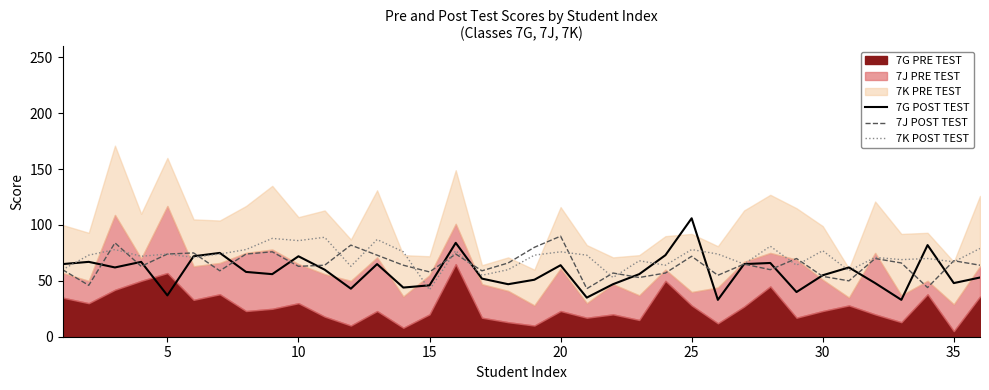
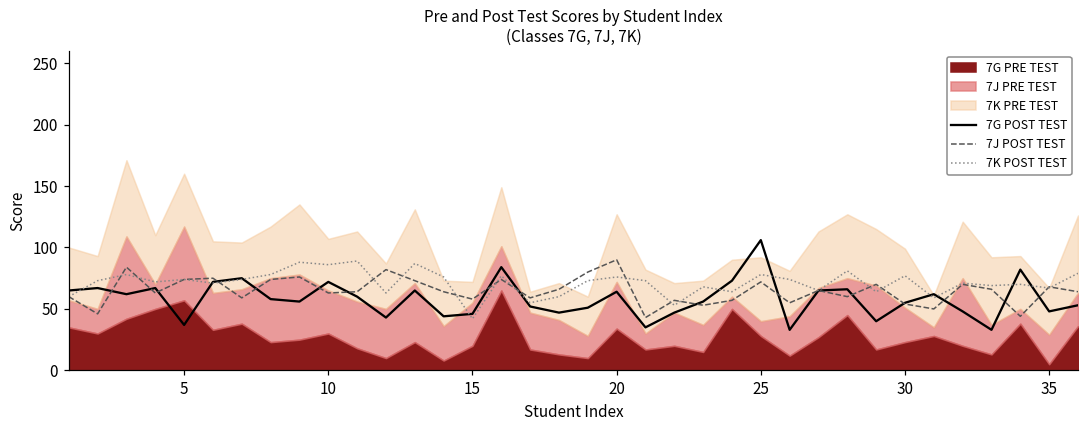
  {
    "7G POST TEST": {
      "5": 37,
      "10": 72,
      "15": 46,
      "20": 64,
      "25": 106,
      "35": 48
    },
    "7G PRE TEST": {
      "5": 57,
      "10": 30,
      "15": 20,
-     "20": 23,
+     "20": 34,
      "25": 28,
      "30": 23,
      "35": 5
    },
    "7J PRE TEST": {
      "5": 60,
      "15": 35,
      "20": 38,
      "25": 12,
      "30": 28,
      "35": 24
    },
    "7J POST TEST": {
      "15": 58,
      "20": 90,
      "25": 72
    },
    "7K PRE TEST": {
      "5": 43,
      "10": 42,
      "15": 17,
      "20": 55,
      "25": 52,
      "30": 48
    },
    "7K POST TEST": {
      "10": 86,
      "15": 42,
      "20": 76,
      "25": 78,
      "30": 77
    }
  }
